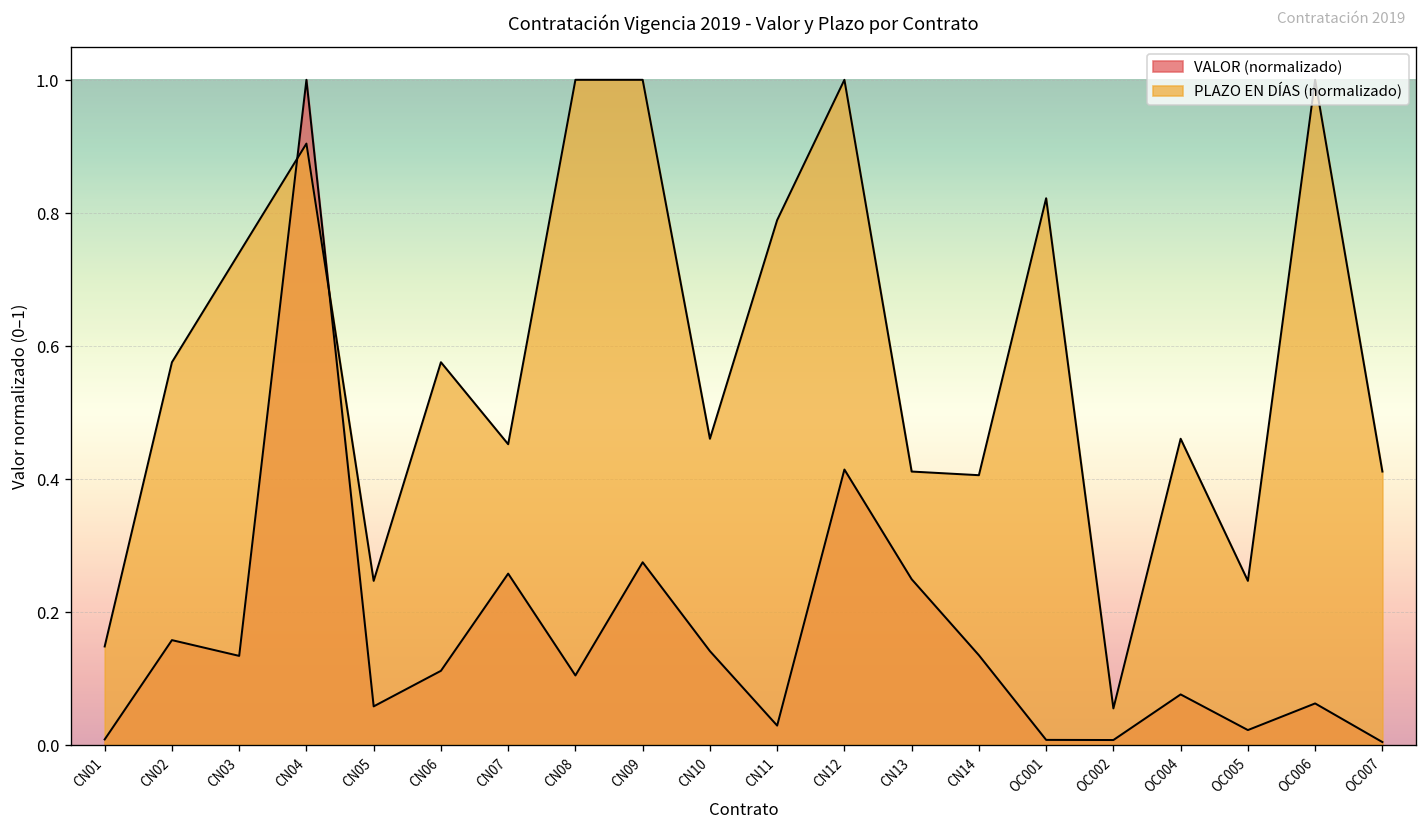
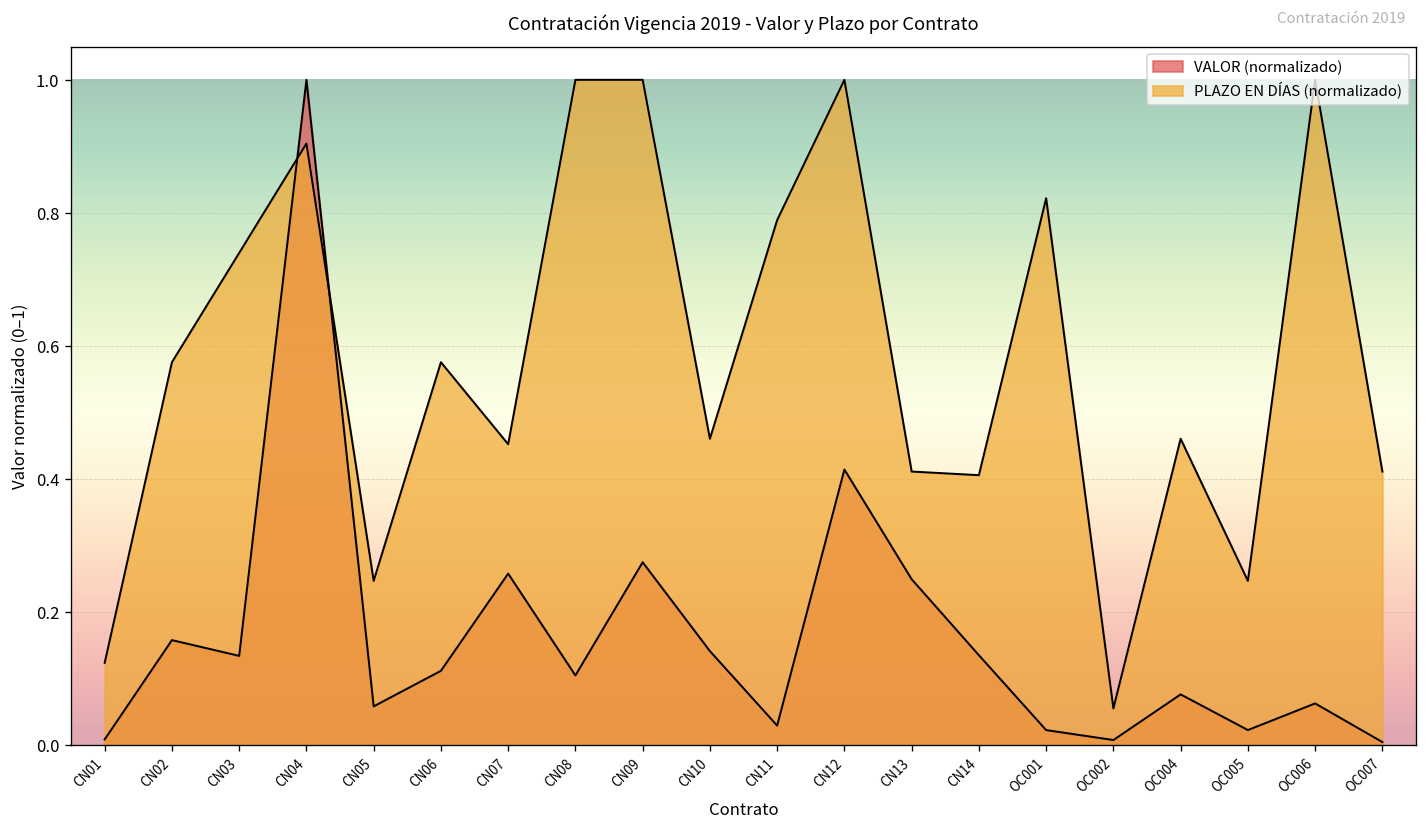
  {
    "VALOR (normalizado)": {
      "CN01": 0.01,
      "CN02": 0.16,
      "CN03": 0.13,
      "CN04": 1.00,
      "CN05": 0.06,
      "CN06": 0.11,
      "CN07": 0.26,
      "CN08": 0.10,
      "CN09": 0.27,
      "CN10": 0.14,
      "CN11": 0.03,
      "CN12": 0.41,
      "CN13": 0.25,
      "CN14": 0.13,
-     "OC001": 0.01,
+     "OC001": 0.02,
      "OC002": 0.01,
      "OC004": 0.08,
      "OC005": 0.02,
      "OC006": 0.06,
      "OC007": 0.00
    },
    "PLAZO EN DÍAS (normalizado)": {
-     "CN01": 0.15,
+     "CN01": 0.12,
      "CN02": 0.58,
      "CN03": 0.74,
      "CN04": 0.90,
      "CN05": 0.25,
      "CN06": 0.58,
      "CN07": 0.45,
      "CN08": 1.00,
      "CN09": 1.00,
      "CN10": 0.46,
      "CN11": 0.79,
      "CN12": 1.00,
      "CN13": 0.41,
      "CN14": 0.41,
      "OC001": 0.82,
      "OC002": 0.05,
      "OC004": 0.46,
      "OC005": 0.25,
      "OC007": 0.41
    }
  }
